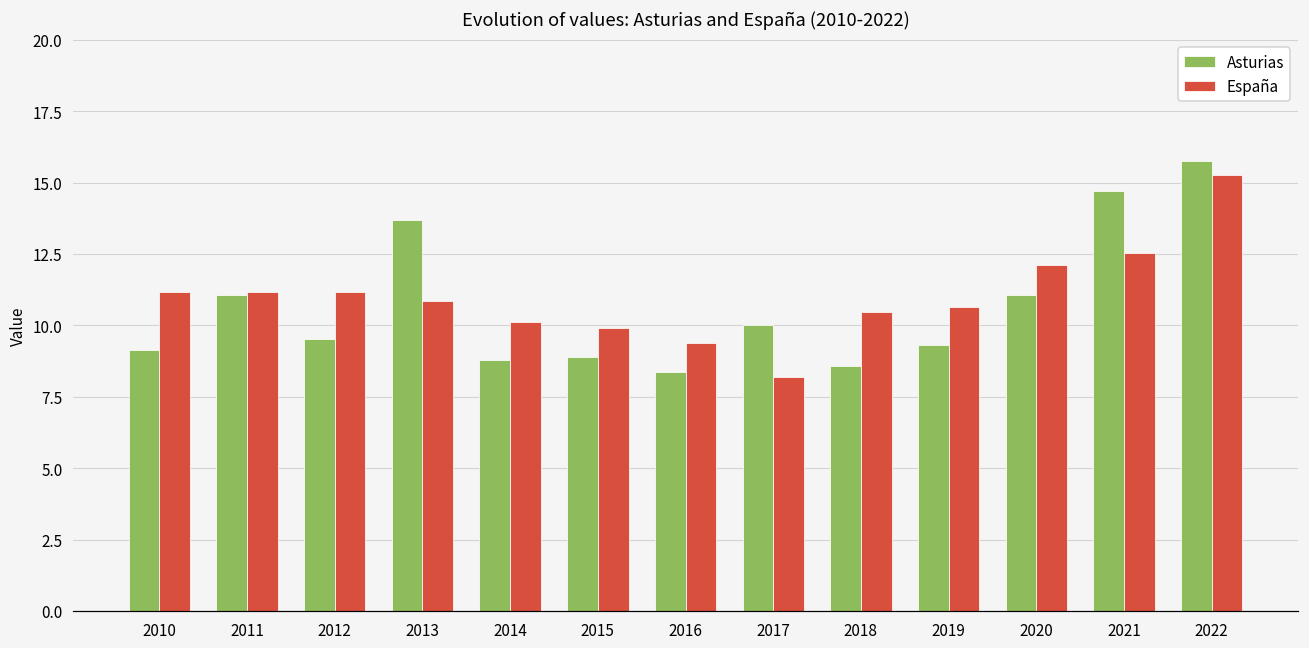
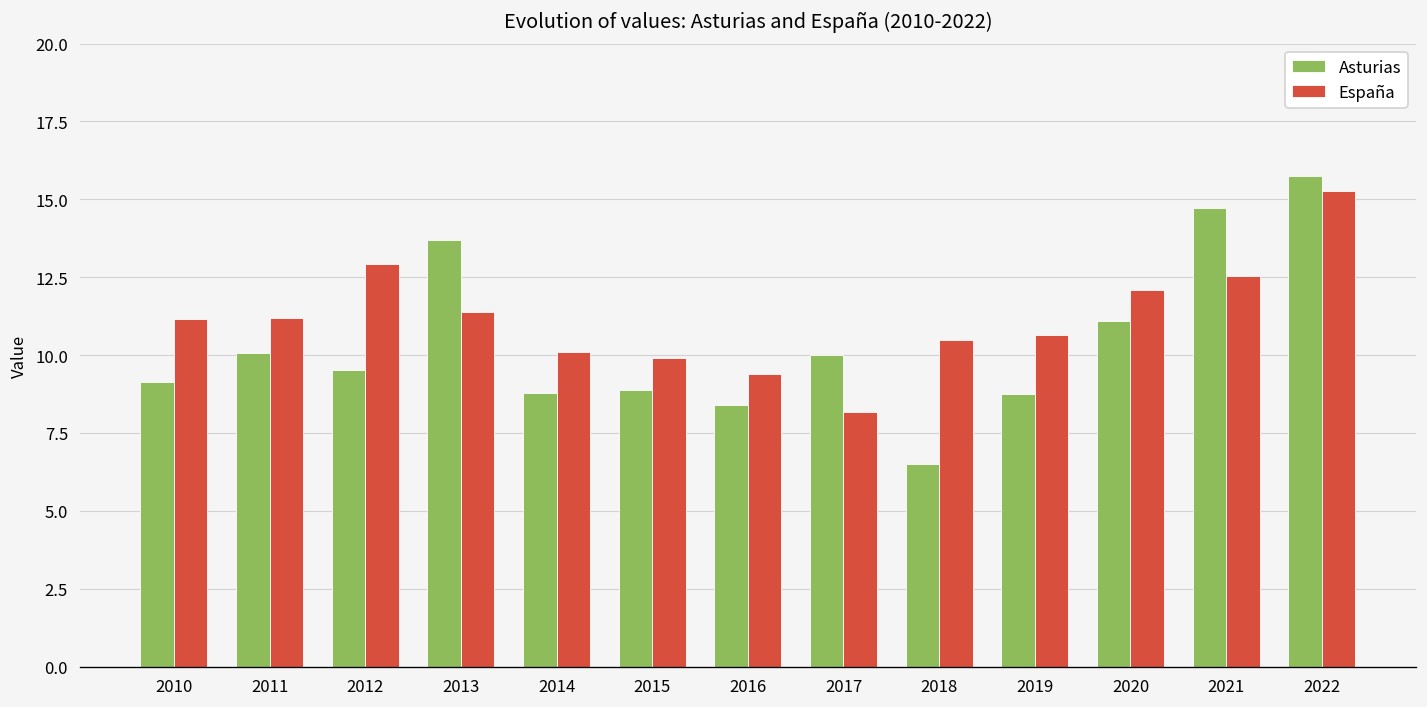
  {
    "Asturias": {
      "2010": 9.1,
-     "2011": 11.1,
+     "2011": 10.1,
      "2012": 9.5,
      "2013": 13.7,
      "2014": 8.8,
      "2015": 8.9,
      "2016": 8.4,
      "2017": 10.0,
-     "2018": 8.6,
-     "2019": 9.3,
+     "2018": 6.5,
+     "2019": 8.7,
      "2020": 11.1,
      "2021": 14.7,
      "2022": 15.8
    },
    "España": {
      "2010": 11.2,
      "2011": 11.2,
-     "2012": 11.2,
-     "2013": 10.8,
+     "2012": 12.9,
+     "2013": 11.4,
      "2014": 10.1,
      "2015": 9.9,
      "2016": 9.4,
      "2017": 8.2,
      "2018": 10.5,
      "2019": 10.7,
      "2020": 12.1,
      "2021": 12.5,
      "2022": 15.3
    }
  }
